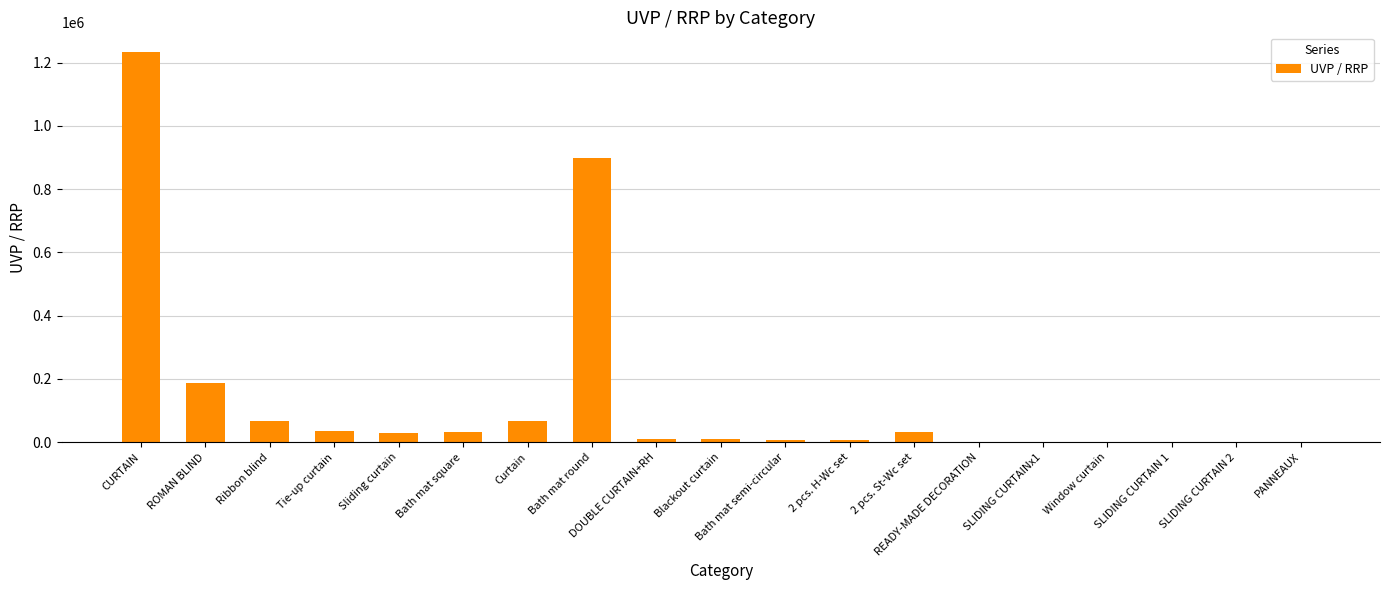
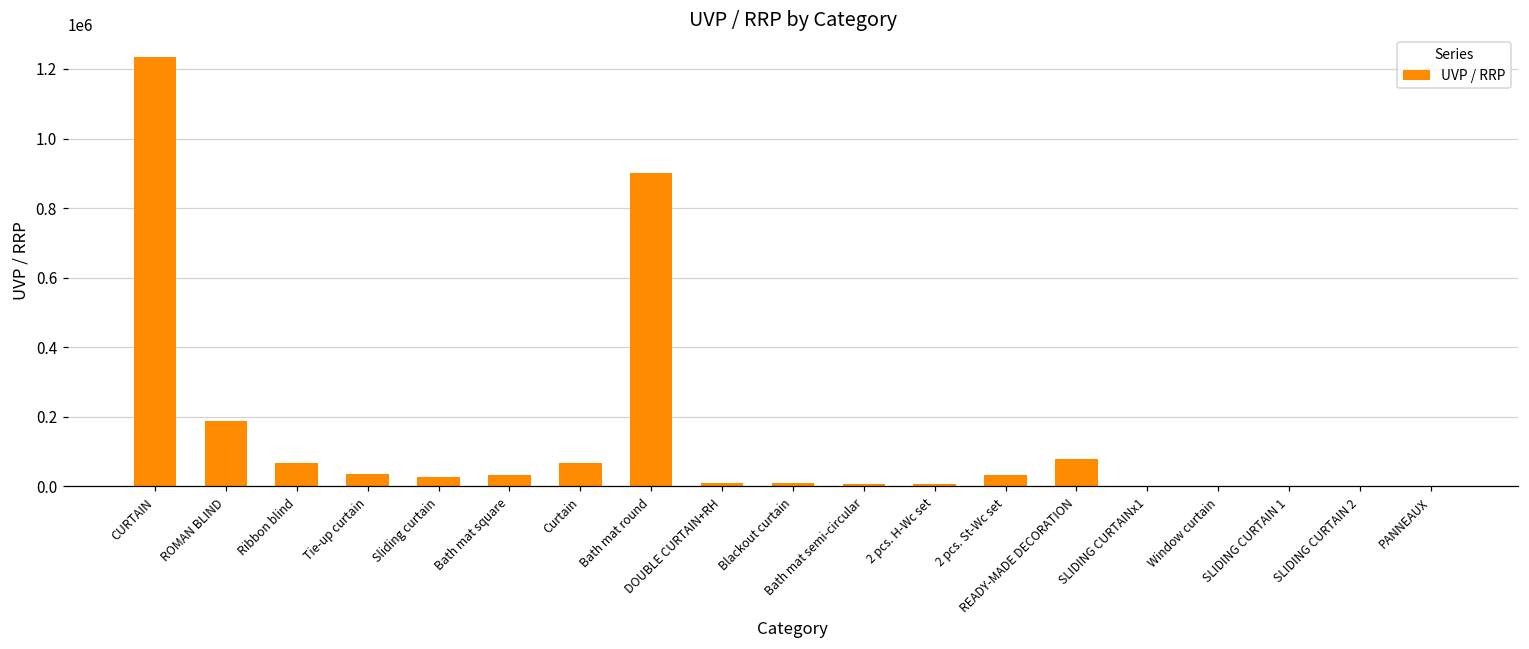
  {
    "CURTAIN": 1230000,
    "ROMAN BLIND": 190000,
    "Ribbon blind": 70000,
    "Tie-up curtain": 40000,
    "Sliding curtain": 30000,
    "Bath mat square": 30000,
    "Curtain": 70000,
    "Bath mat round": 900000,
    "DOUBLE CURTAIN+RH": 10000,
    "Blackout curtain": 10000,
    "2 pcs. St-Wc set": 30000,
-   "READY-MADE DECORATION": 0
+   "READY-MADE DECORATION": 80000
  }
